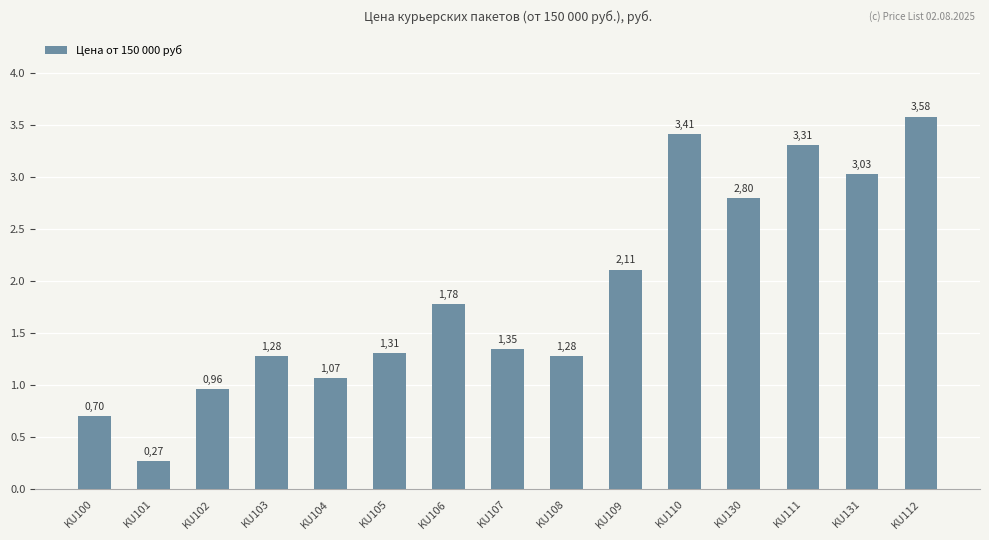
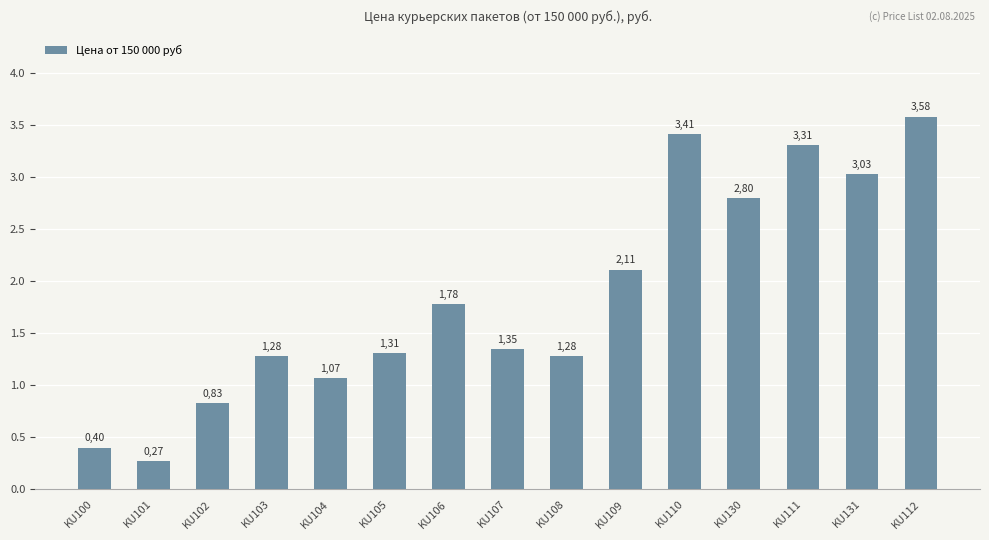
  {
-   "KU100": "0,70",
-   "KU102": "0,96"
+   "KU100": "0,40",
+   "KU102": "0,83"
  }
